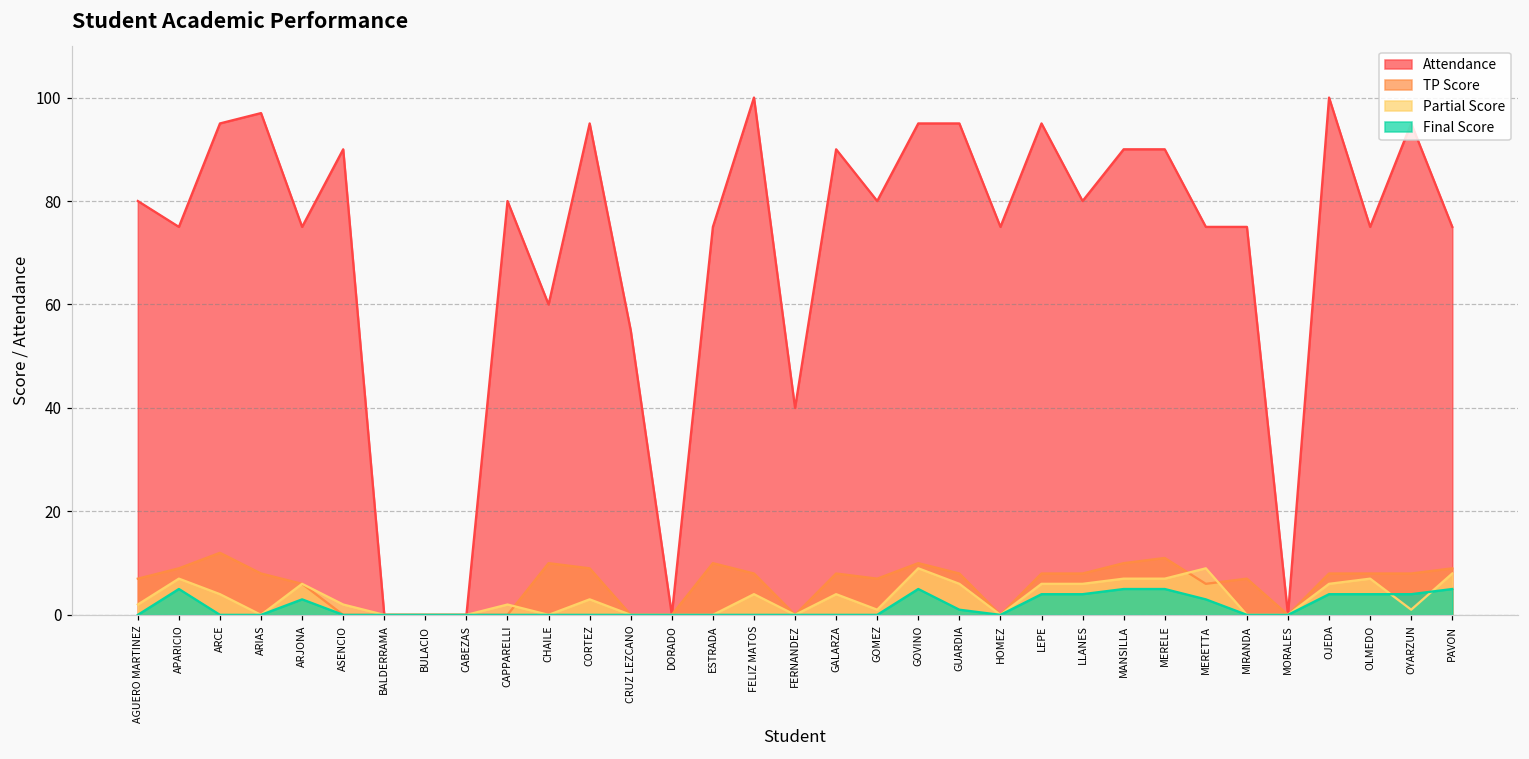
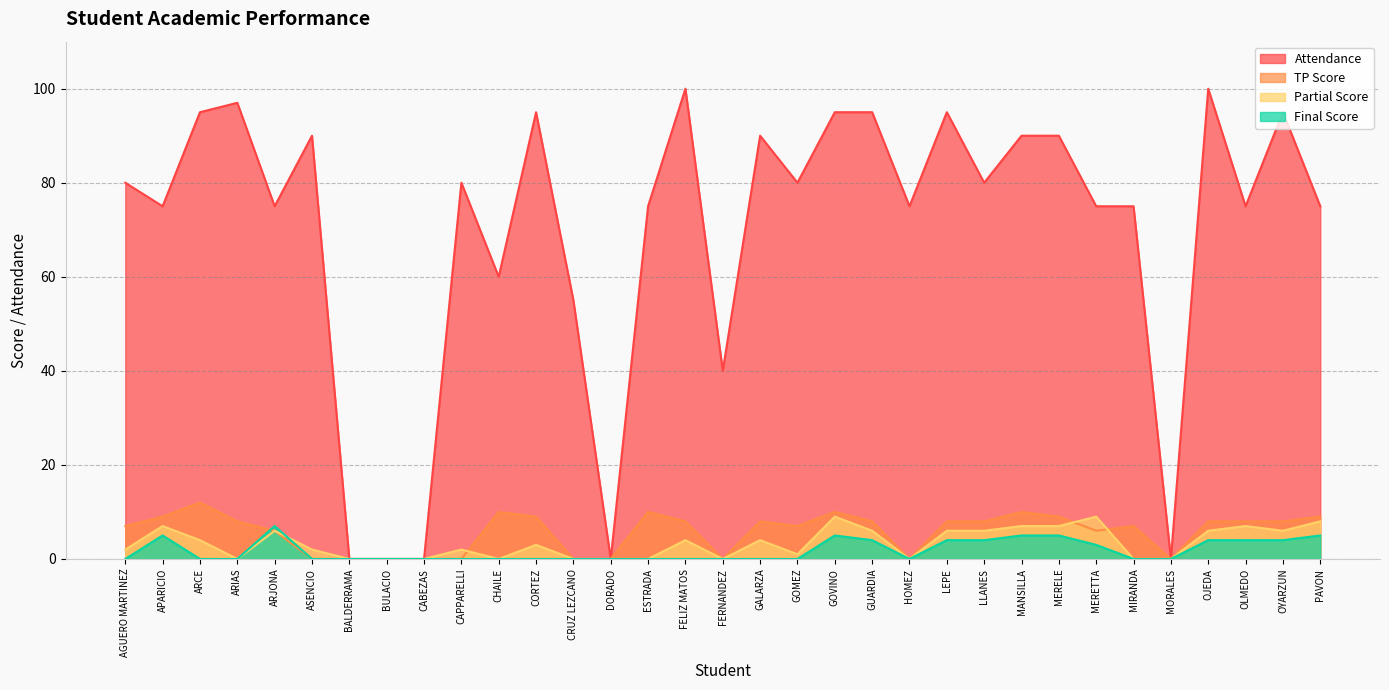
  {
    "Attendance": {
      "AGUERO MARTINEZ": 80,
      "APARICIO": 75,
      "ARCE": 95,
      "ARIAS": 97,
      "ARJONA": 75,
      "ASENCIO": 90,
      "CAPPARELLI": 80,
      "CHAILE": 60,
      "CORTEZ": 95,
      "CRUZ LEZCANO": 55,
      "ESTRADA": 75,
      "FELIZ MATOS": 100,
      "FERNANDEZ": 40,
      "GALARZA": 90,
      "GOMEZ": 80,
      "GOVINO": 95,
      "GUARDIA": 95,
      "HOMEZ": 75,
      "LEPE": 95,
      "LLANES": 80,
      "MANSILLA": 90,
      "MERELE": 90,
      "MERETTA": 75,
      "MIRANDA": 75,
      "OJEDA": 100,
      "OLMEDO": 75,
      "PAVON": 75
    },
    "TP Score": {
      "AGUERO MARTINEZ": 7,
      "APARICIO": 9,
      "ARCE": 12,
      "ARIAS": 8,
      "CHAILE": 10,
      "CORTEZ": 9,
      "ESTRADA": 10,
      "FELIZ MATOS": 8,
      "GALARZA": 8,
      "GOMEZ": 7,
      "GOVINO": 10,
      "GUARDIA": 8,
      "LEPE": 8,
      "LLANES": 8,
      "MANSILLA": 10,
-     "MERELE": 11,
+     "MERELE": 9,
      "MERETTA": 6,
      "MIRANDA": 7,
      "OJEDA": 8,
      "OLMEDO": 8,
      "OYARZUN": 8,
      "PAVON": 9
    },
    "Partial Score": {
      "AGUERO MARTINEZ": 2,
      "APARICIO": 7,
      "ARCE": 4,
      "ASENCIO": 2,
      "CAPPARELLI": 2,
      "CORTEZ": 3,
      "FELIZ MATOS": 4,
      "GALARZA": 4,
      "GOMEZ": 1,
      "GOVINO": 9,
      "GUARDIA": 6,
      "LEPE": 6,
      "LLANES": 6,
      "MANSILLA": 7,
      "MERELE": 7,
      "MERETTA": 9,
      "OJEDA": 6,
      "OLMEDO": 7,
-     "OYARZUN": 1,
+     "OYARZUN": 6,
      "PAVON": 8
    },
    "Final Score": {
      "AGUERO MARTINEZ": 0,
      "APARICIO": 5,
      "ARCE": 0,
-     "ARJONA": 3,
+     "ARJONA": 7,
      "CORTEZ": 0,
      "FELIZ MATOS": 0,
      "GALARZA": 0,
      "GOMEZ": 0,
      "GOVINO": 5,
-     "GUARDIA": 1,
+     "GUARDIA": 4,
      "LEPE": 4,
      "LLANES": 4,
      "MANSILLA": 5,
      "MERELE": 5,
      "MERETTA": 3,
      "OJEDA": 4,
      "OLMEDO": 4,
      "OYARZUN": 4,
      "PAVON": 5
    }
  }
